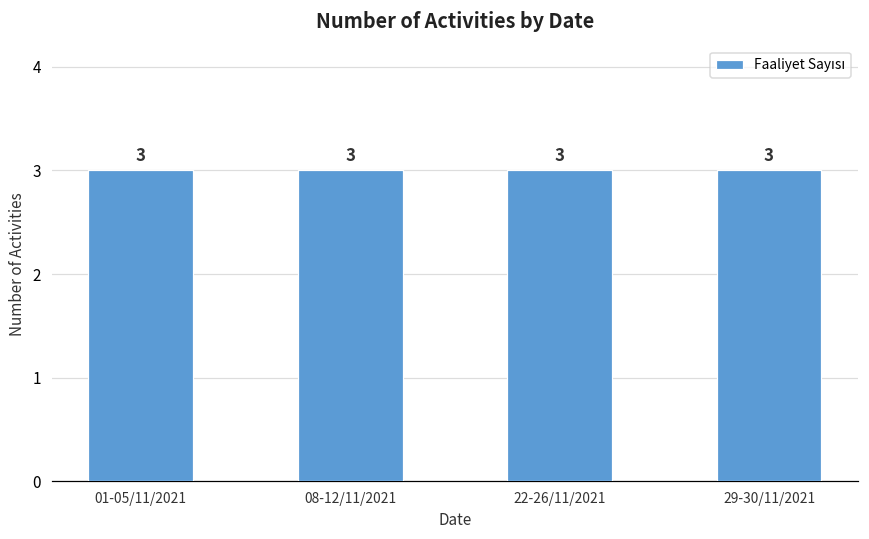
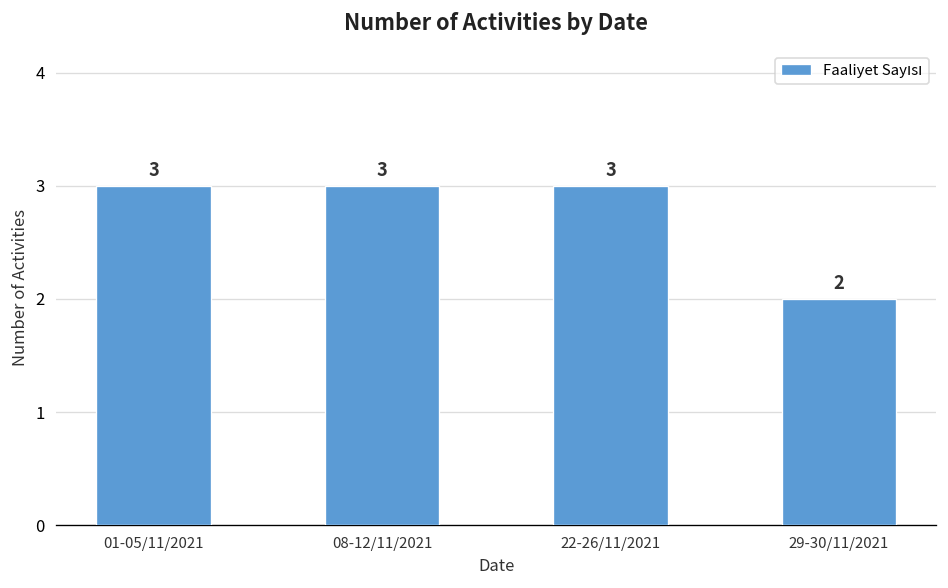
  {
    "01-05/11/2021": 3,
    "08-12/11/2021": 3,
    "22-26/11/2021": 3,
-   "29-30/11/2021": 3
+   "29-30/11/2021": 2
  }
